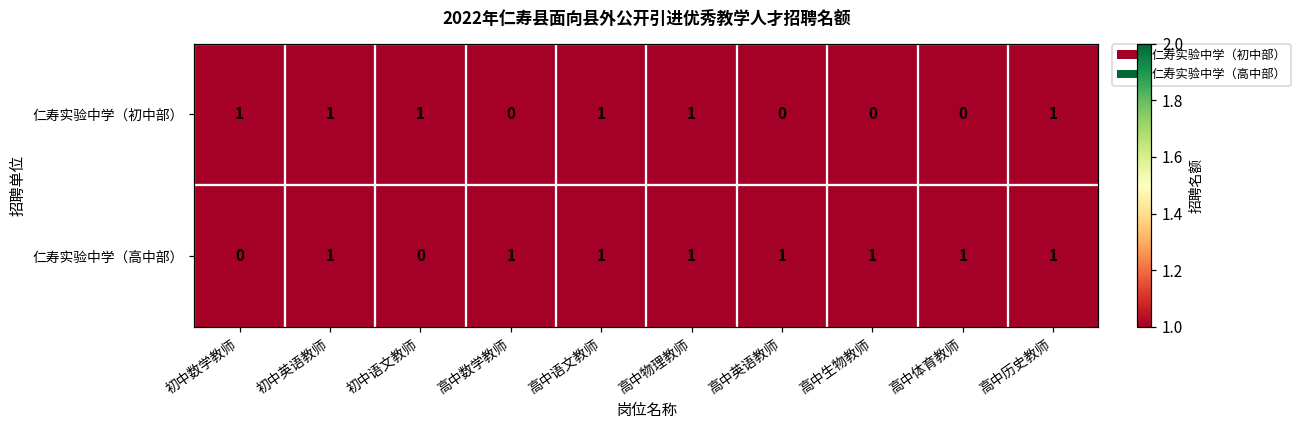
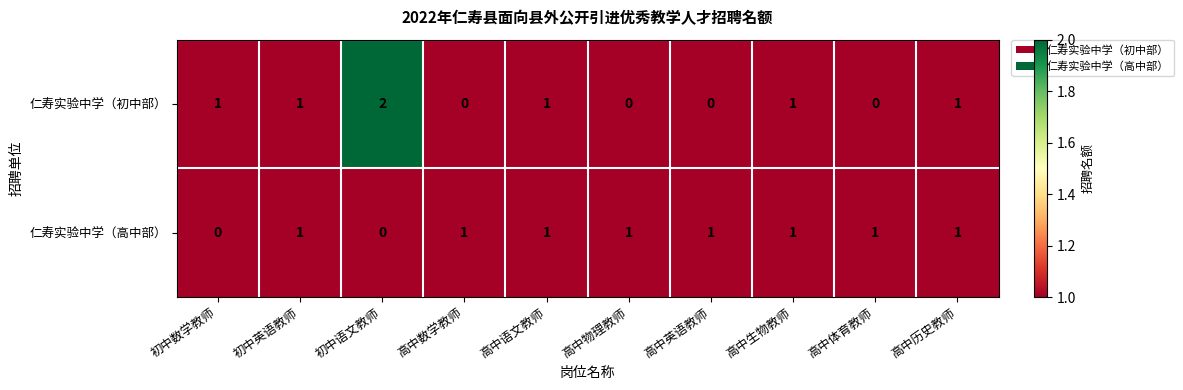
  {
    "仁寿实验中学（初中部）": {
      "初中数学教师": 1,
      "初中英语教师": 1,
-     "初中语文教师": 1,
+     "初中语文教师": 2,
      "高中数学教师": 0,
      "高中语文教师": 1,
-     "高中物理教师": 1,
+     "高中物理教师": 0,
      "高中英语教师": 0,
-     "高中生物教师": 0,
+     "高中生物教师": 1,
      "高中体育教师": 0,
      "高中历史教师": 1
    },
    "仁寿实验中学（高中部）": {
      "初中数学教师": 0,
      "初中英语教师": 1,
      "初中语文教师": 0,
      "高中数学教师": 1,
      "高中语文教师": 1,
      "高中物理教师": 1,
      "高中英语教师": 1,
      "高中生物教师": 1,
      "高中体育教师": 1,
      "高中历史教师": 1
    }
  }
